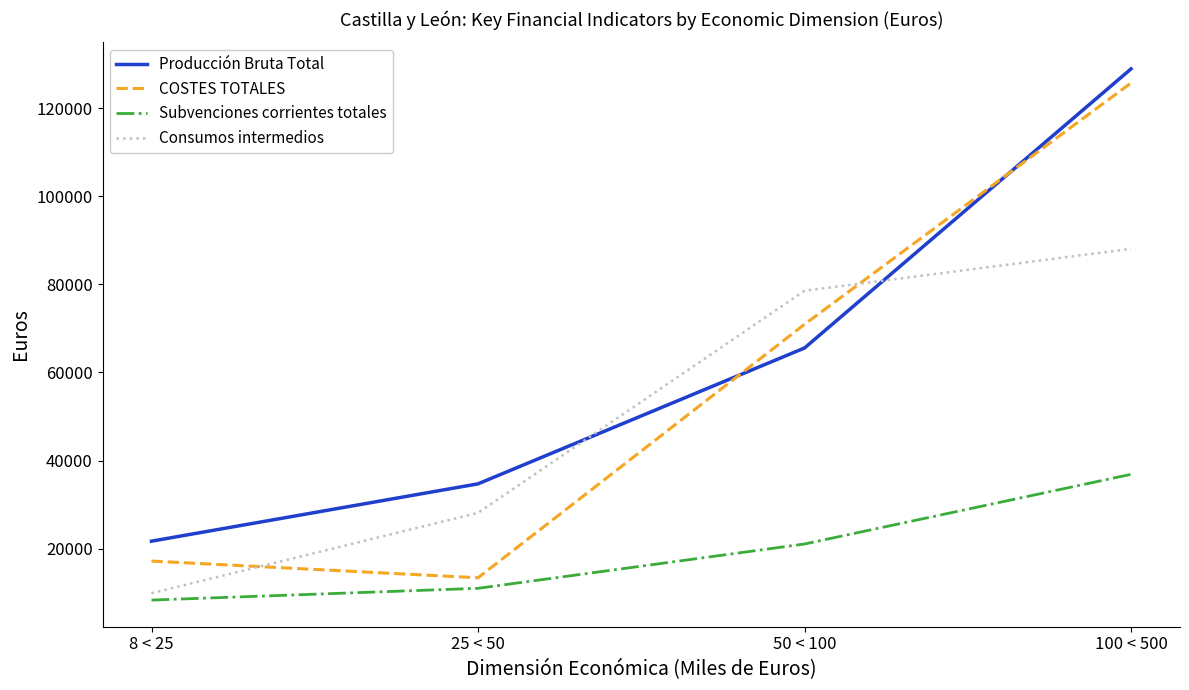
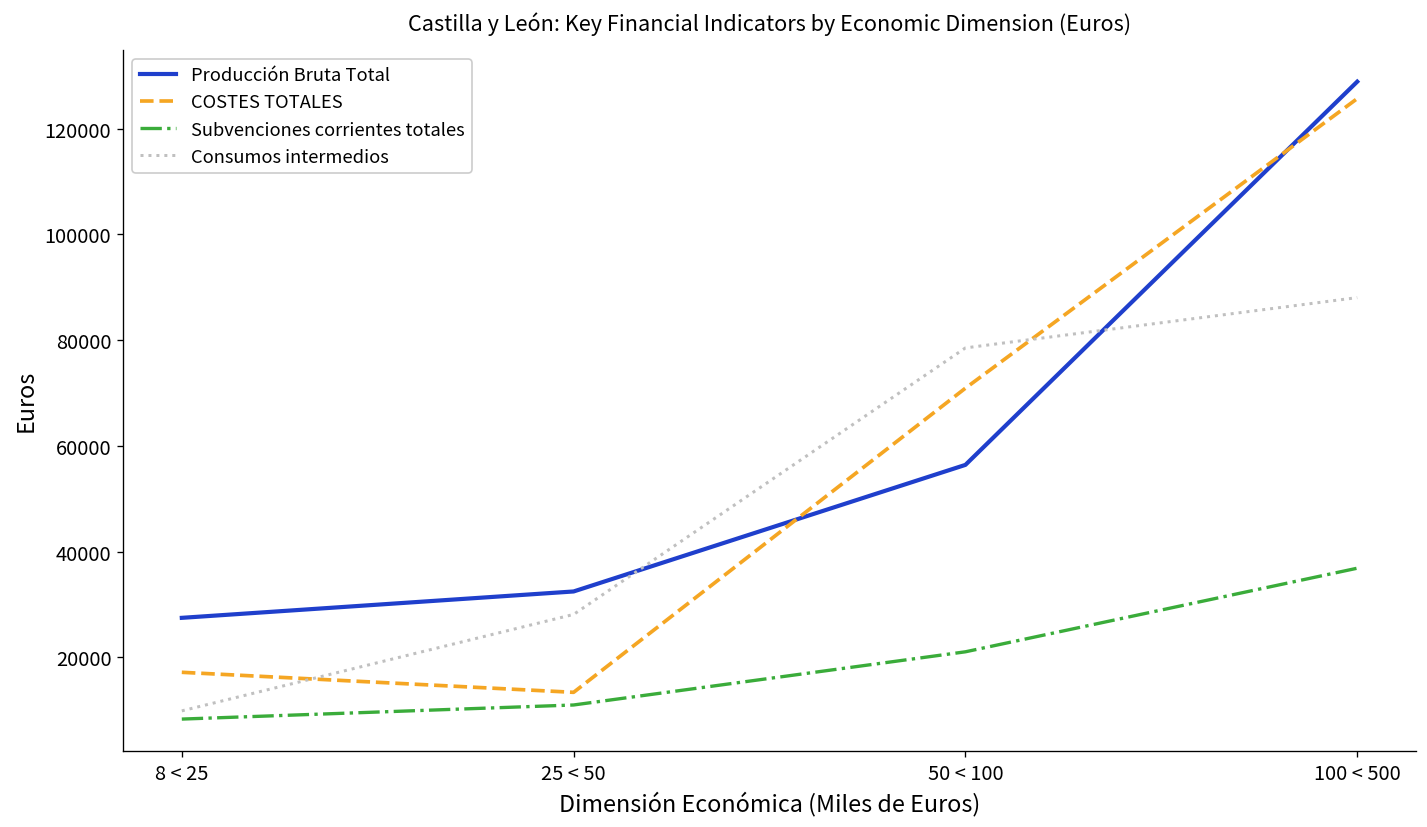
  {
    "Producción Bruta Total": {
-     "8 < 25": 22000,
-     "25 < 50": 35000,
-     "50 < 100": 66000,
+     "8 < 25": 27000,
+     "25 < 50": 32000,
+     "50 < 100": 56000,
      "100 < 500": 129000
    },
    "COSTES TOTALES": {
      "8 < 25": 17000,
      "25 < 50": 13000,
      "50 < 100": 71000,
      "100 < 500": 126000
    },
    "Subvenciones corrientes totales": {
      "8 < 25": 8000,
      "25 < 50": 11000,
      "50 < 100": 21000,
      "100 < 500": 37000
    },
    "Consumos intermedios": {
      "8 < 25": 10000,
      "25 < 50": 28000,
      "50 < 100": 79000,
      "100 < 500": 88000
    }
  }
